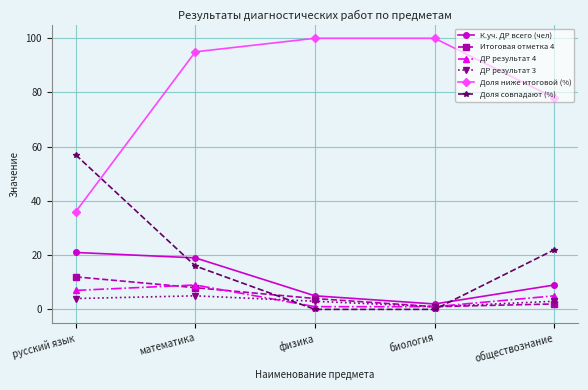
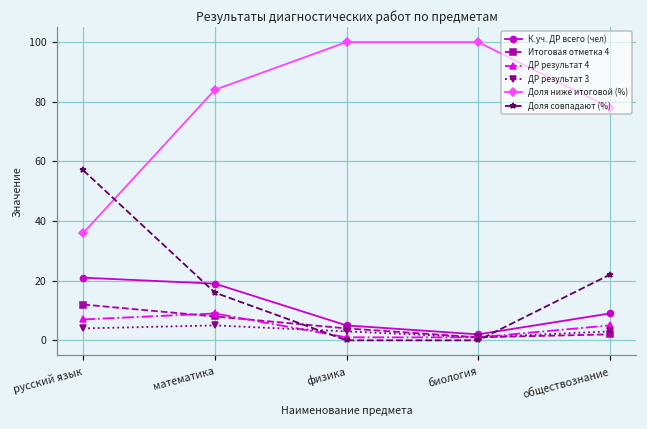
  {
    "Доля ниже итоговой (%)": {
      "русский язык": 36,
-     "математика": 95,
+     "математика": 84,
      "физика": 100,
      "биология": 100
    }
  }
